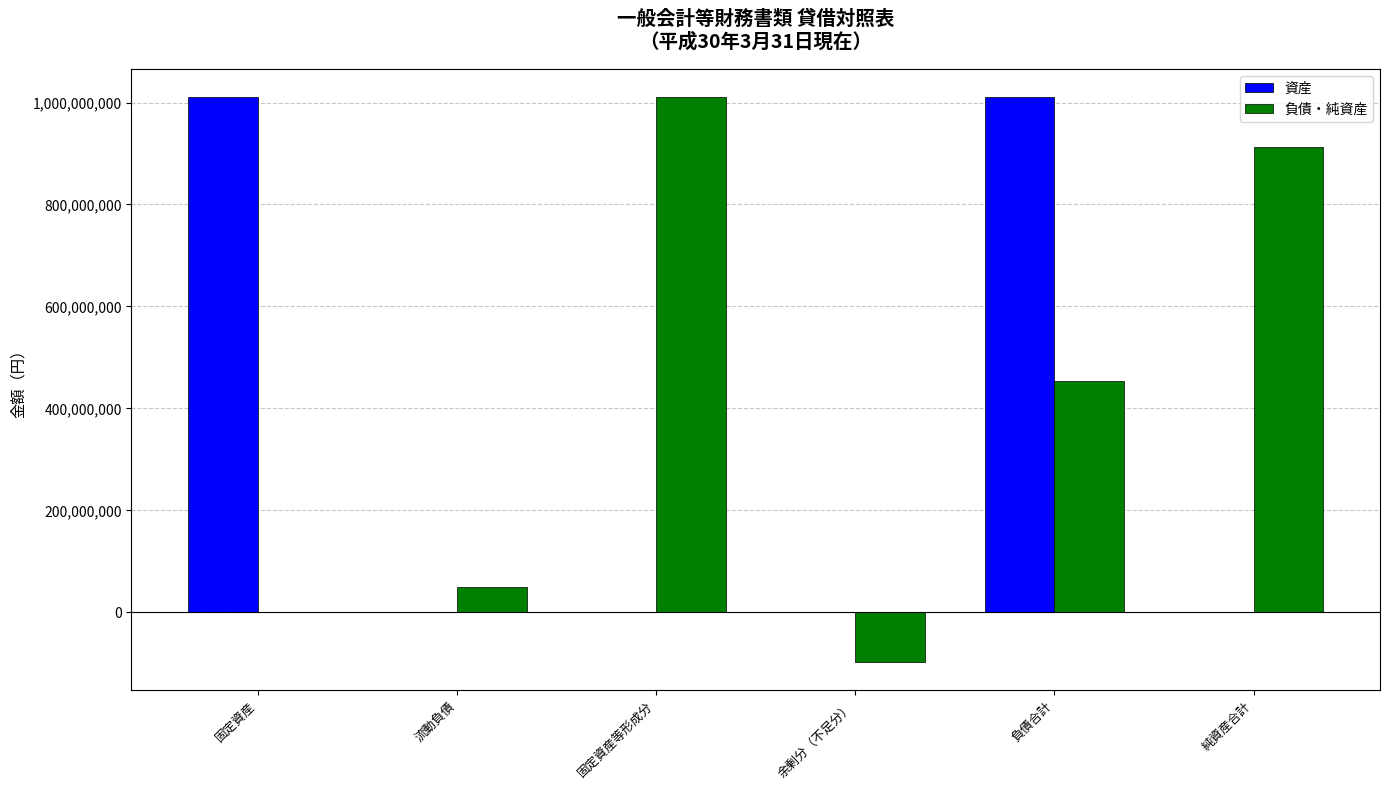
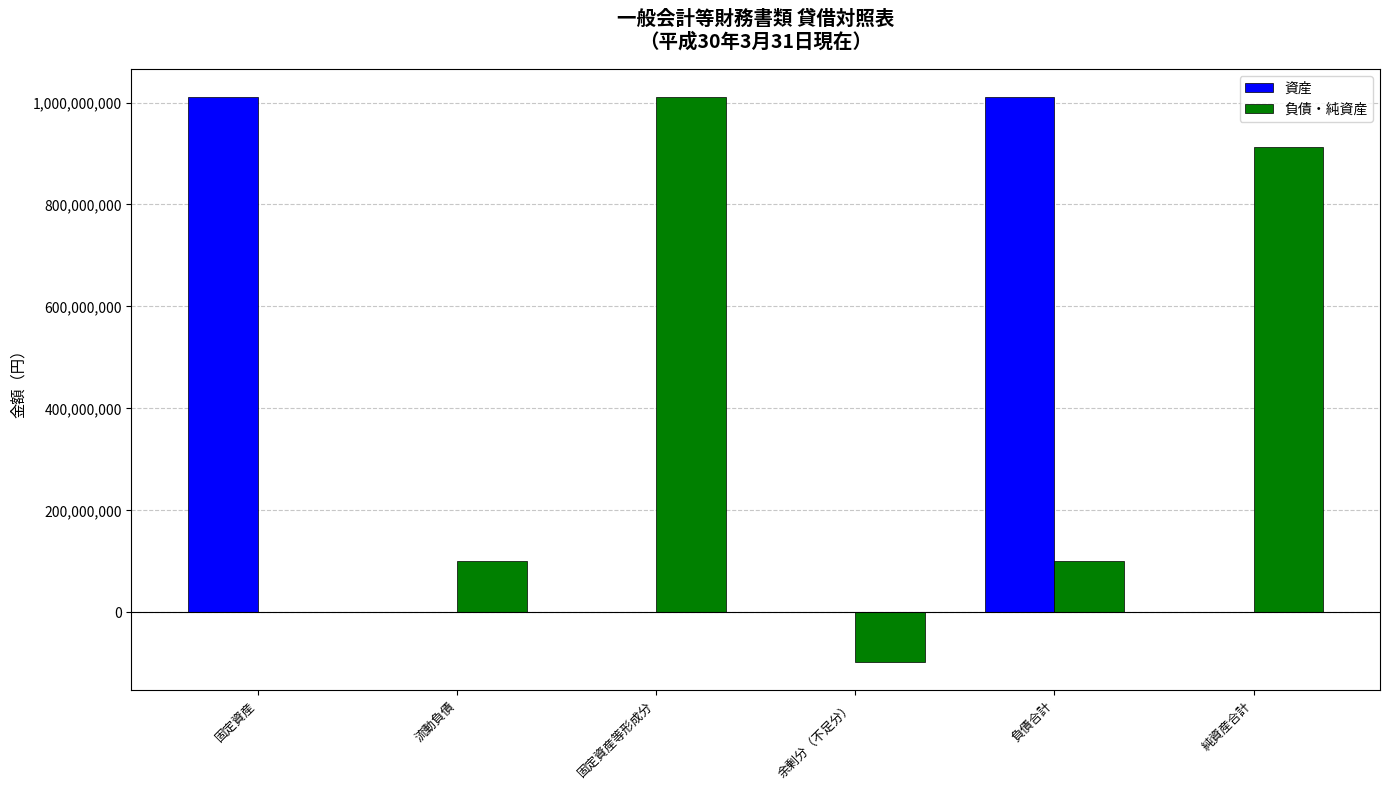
  {
    "資産": {
      "固定資産": "1,010,000,000",
      "流動負債": "0",
      "固定資産等形成分": "0",
      "余剰分（不足分）": "0",
      "負債合計": "1,010,000,000",
      "純資産合計": "0"
    },
    "負債・純資産": {
      "固定資産": "0",
-     "流動負債": "50,000,000",
+     "流動負債": "100,000,000",
      "固定資産等形成分": "1,010,000,000",
      "余剰分（不足分）": "-100,000,000",
-     "負債合計": "450,000,000",
+     "負債合計": "100,000,000",
      "純資産合計": "910,000,000"
    }
  }
